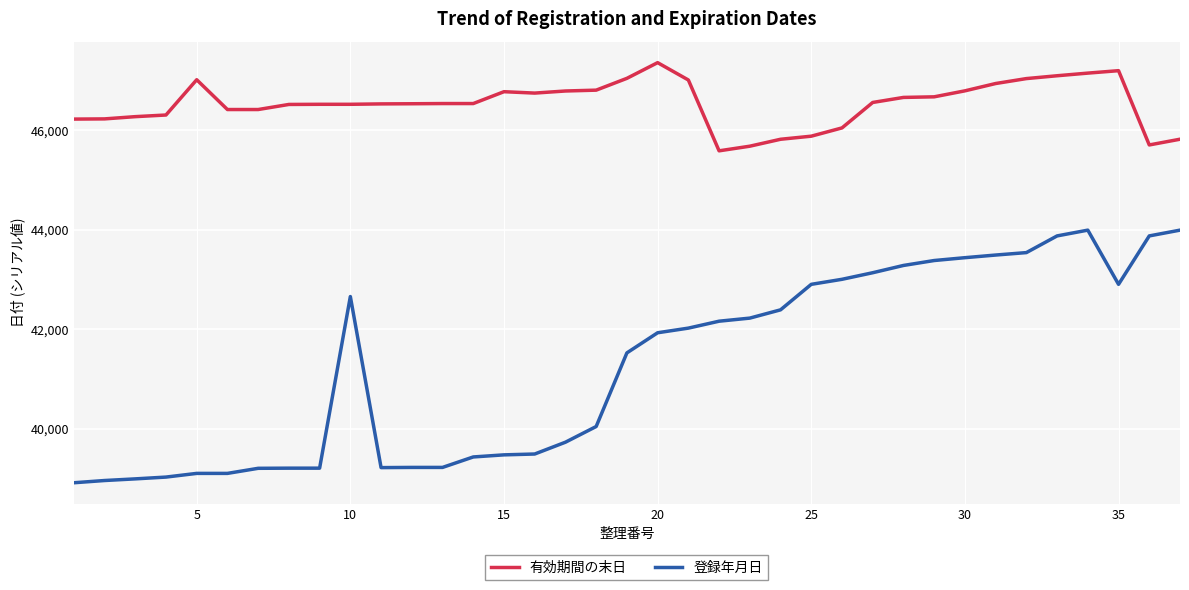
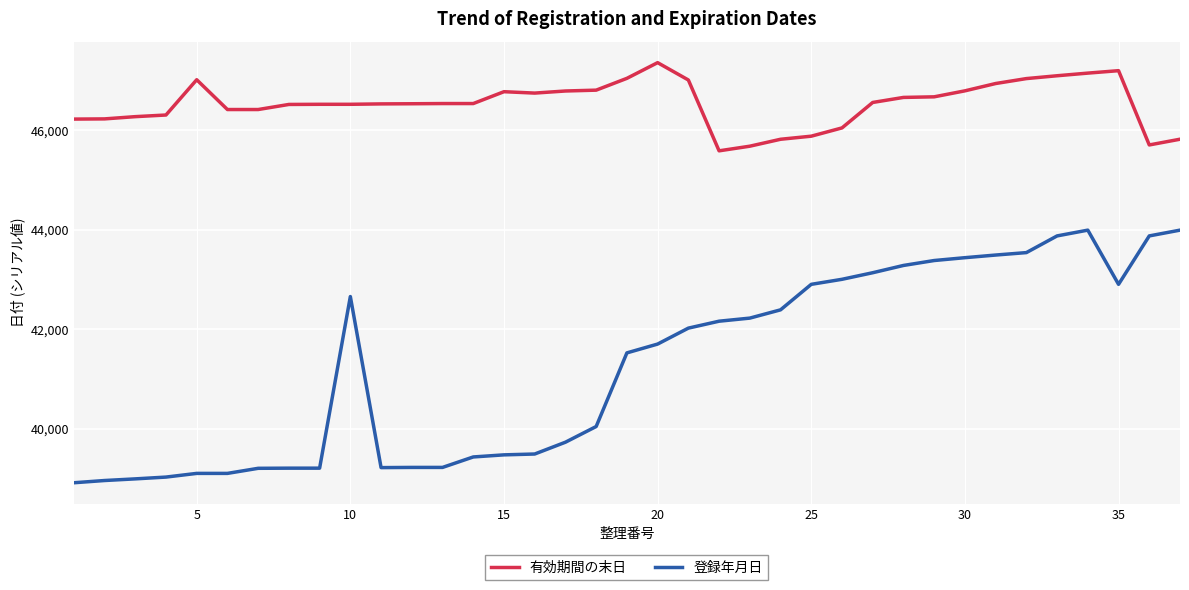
  {
    "有効期間の末日": {
      "5": "47,000",
      "10": "46,500",
      "15": "46,800",
      "20": "47,400",
      "25": "45,900",
      "30": "46,800",
      "35": "47,200"
    },
    "登録年月日": {
      "5": "39,100",
      "10": "42,700",
      "15": "39,500",
-     "20": "41,900",
+     "20": "41,700",
      "25": "42,900",
      "30": "43,400",
      "35": "42,900"
    }
  }
